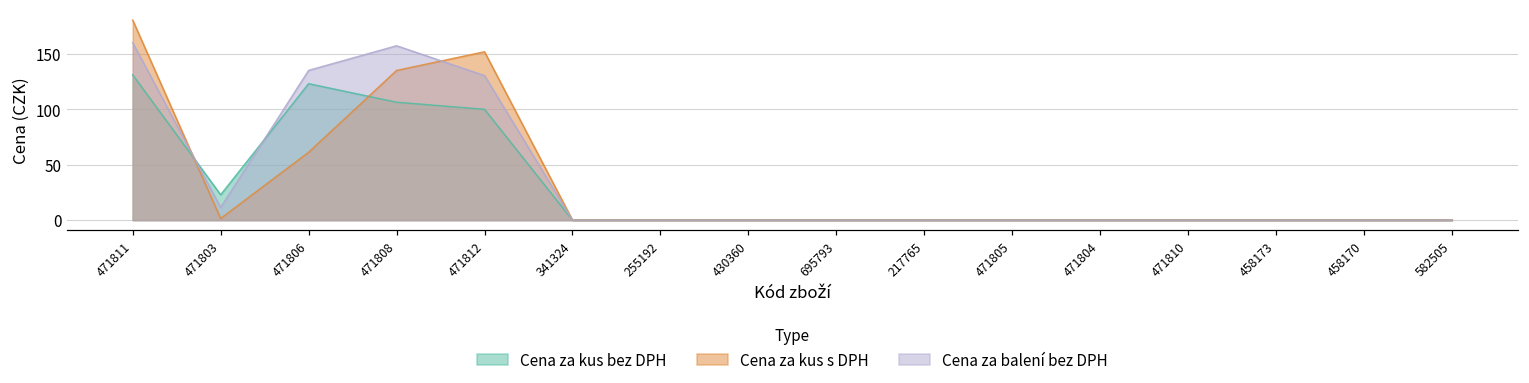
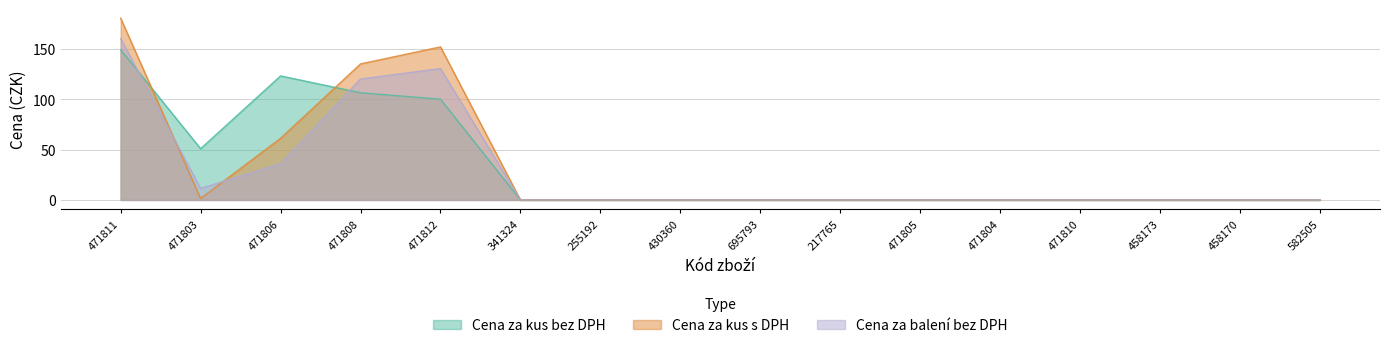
  {
    "Cena za kus bez DPH": {
-     "471811": 131,
-     "471803": 23,
+     "471811": 149,
+     "471803": 51,
      "471806": 123,
      "471808": 106,
      "471812": 100
    },
    "Cena za kus s DPH": {
      "471811": 180,
      "471803": 1,
      "471806": 61,
      "471808": 135,
      "471812": 152
    },
    "Cena za balení bez DPH": {
      "471811": 160,
      "471803": 11,
-     "471806": 135,
-     "471808": 157,
+     "471806": 36,
+     "471808": 120,
      "471812": 130
    }
  }
